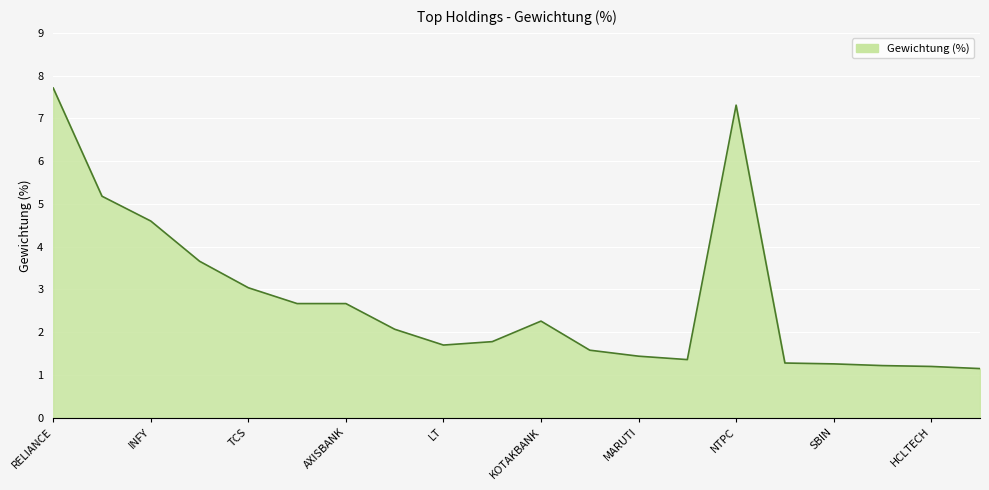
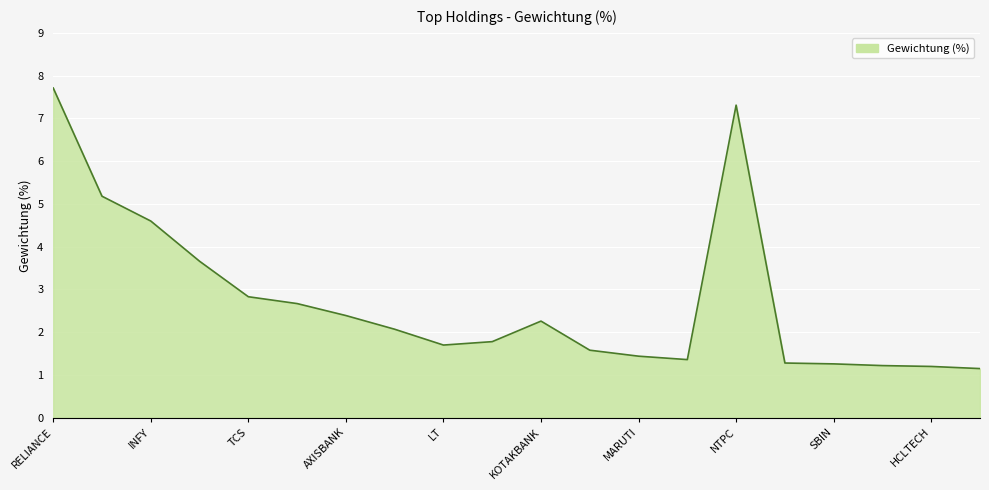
  {
    "RELIANCE": 7.7,
    "INFY": 4.6,
-   "TCS": 3.0,
-   "AXISBANK": 2.7,
+   "TCS": 2.8,
+   "AXISBANK": 2.4,
    "LT": 1.7,
    "KOTAKBANK": 2.3,
    "MARUTI": 1.4,
    "NTPC": 7.3,
    "SBIN": 1.3,
    "HCLTECH": 1.2
  }
